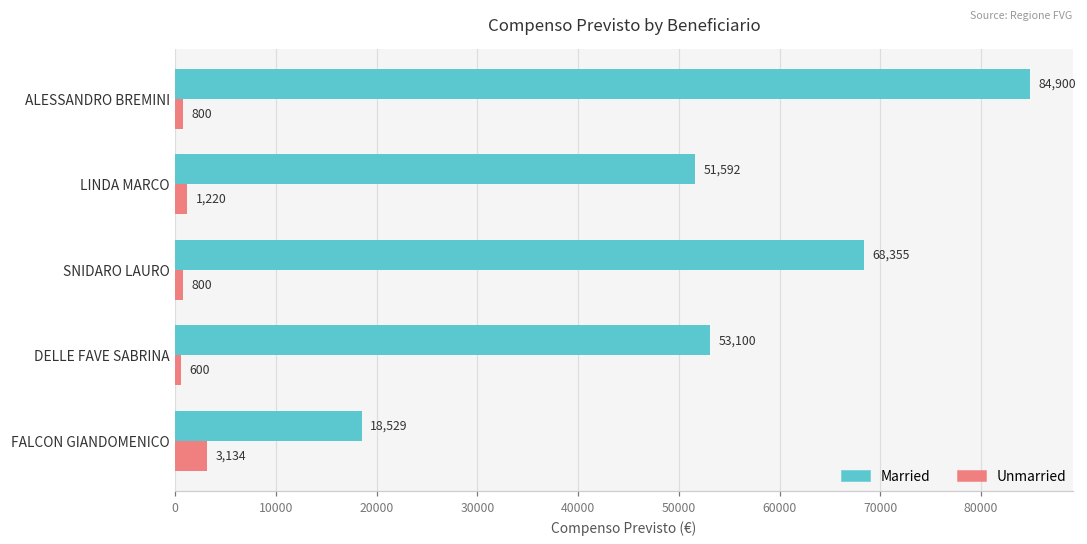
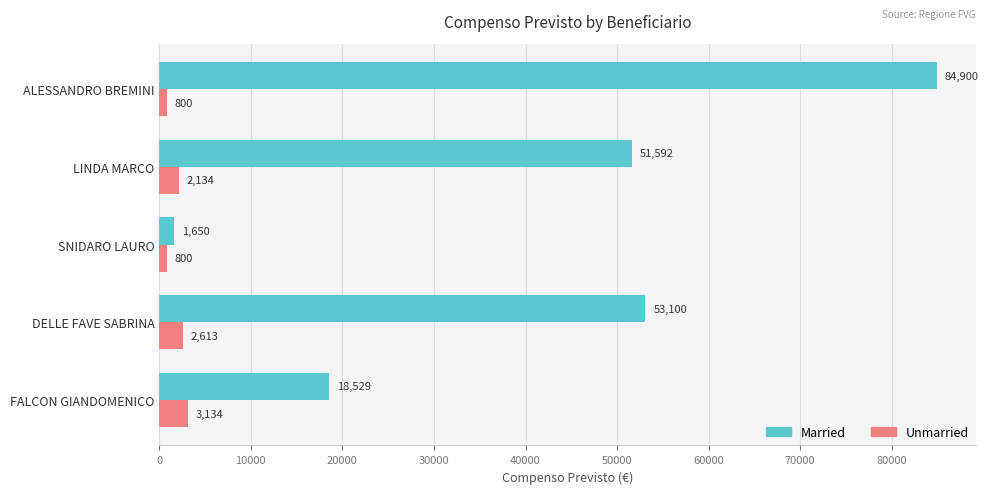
  {
    "Married": {
      "ALESSANDRO BREMINI": "84,900",
      "LINDA MARCO": "51,592",
-     "SNIDARO LAURO": "68,355",
+     "SNIDARO LAURO": "1,650",
      "DELLE FAVE SABRINA": "53,100",
      "FALCON GIANDOMENICO": "18,529"
    },
    "Unmarried": {
      "ALESSANDRO BREMINI": "800",
-     "LINDA MARCO": "1,220",
+     "LINDA MARCO": "2,134",
      "SNIDARO LAURO": "800",
-     "DELLE FAVE SABRINA": "600",
+     "DELLE FAVE SABRINA": "2,613",
      "FALCON GIANDOMENICO": "3,134"
    }
  }
